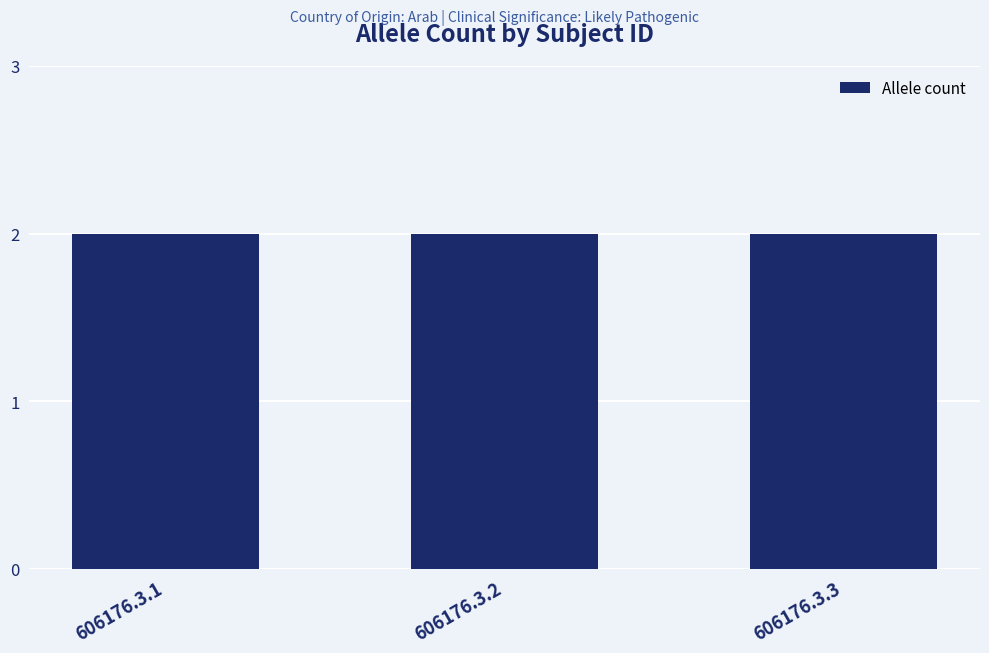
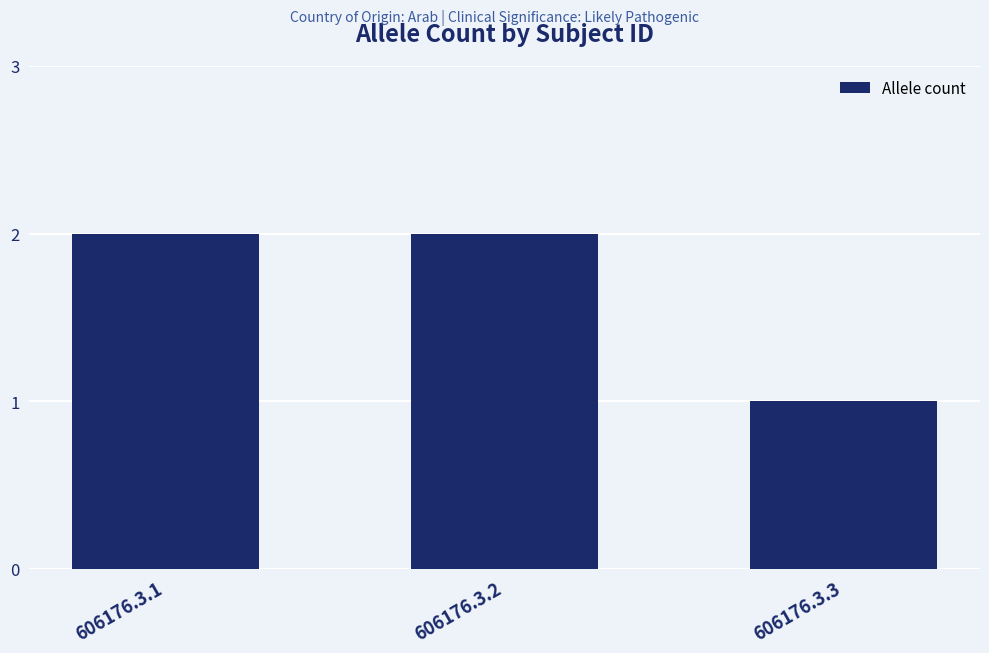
  {
    "606176.3.1": 2,
    "606176.3.2": 2,
-   "606176.3.3": 2
+   "606176.3.3": 1
  }
